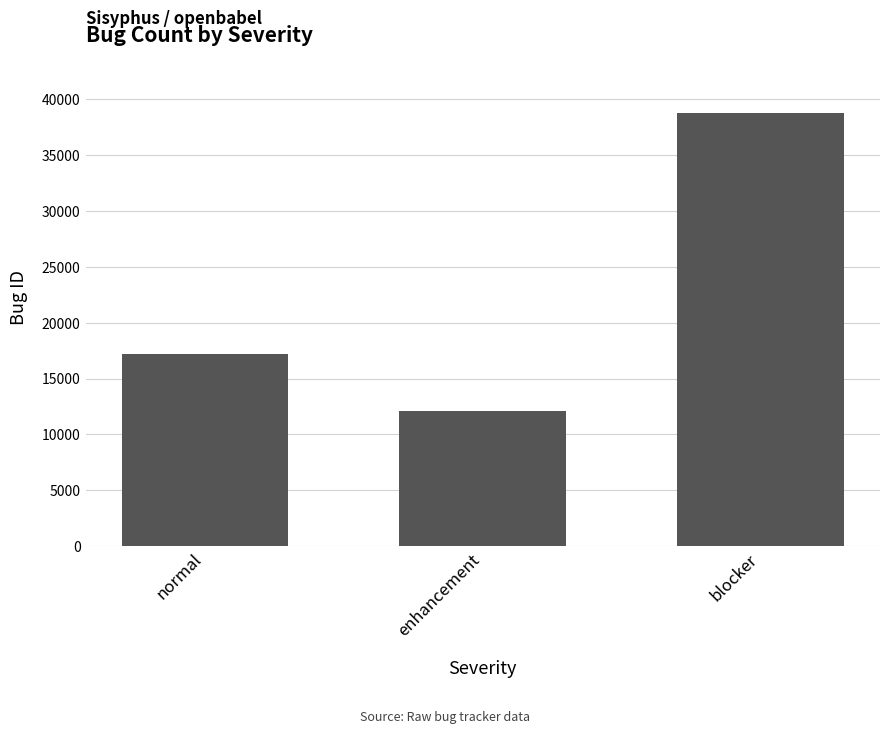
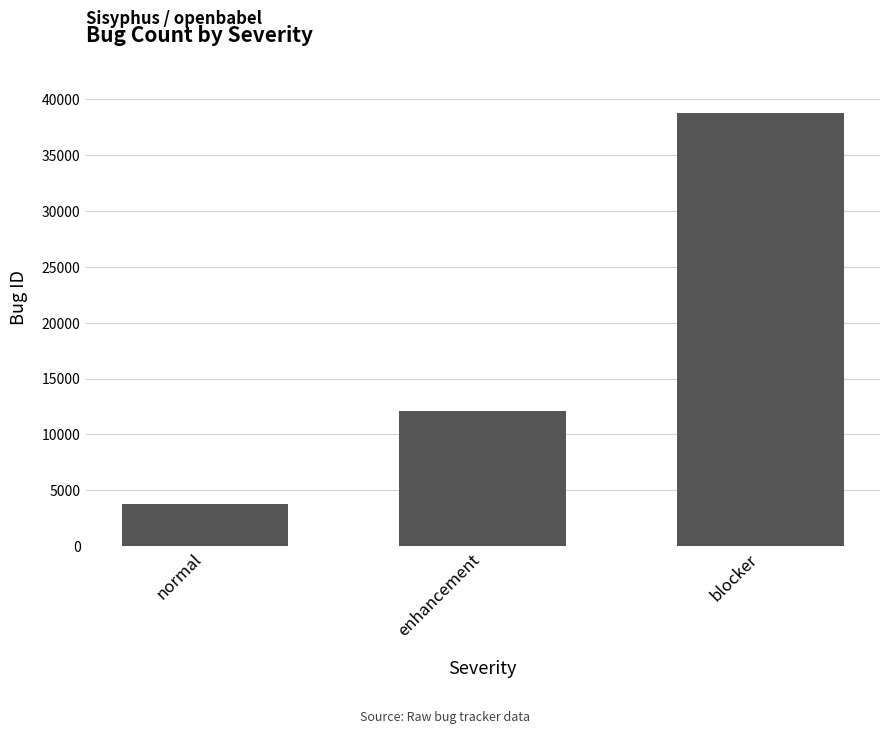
  {
-   "normal": 17200,
+   "normal": 3700,
    "enhancement": 12100,
    "blocker": 38800
  }
